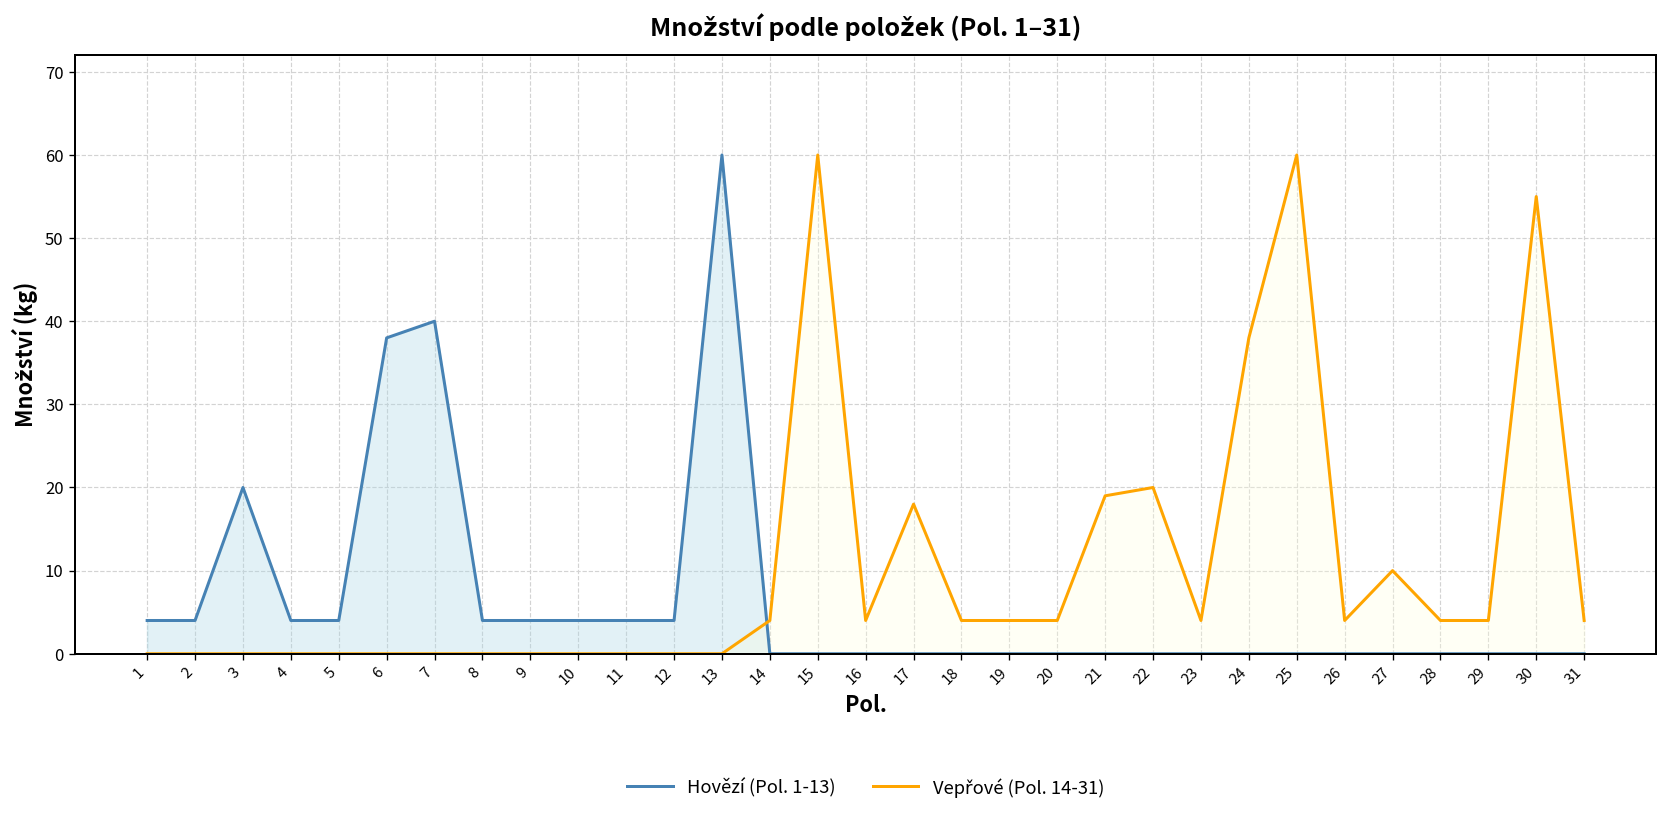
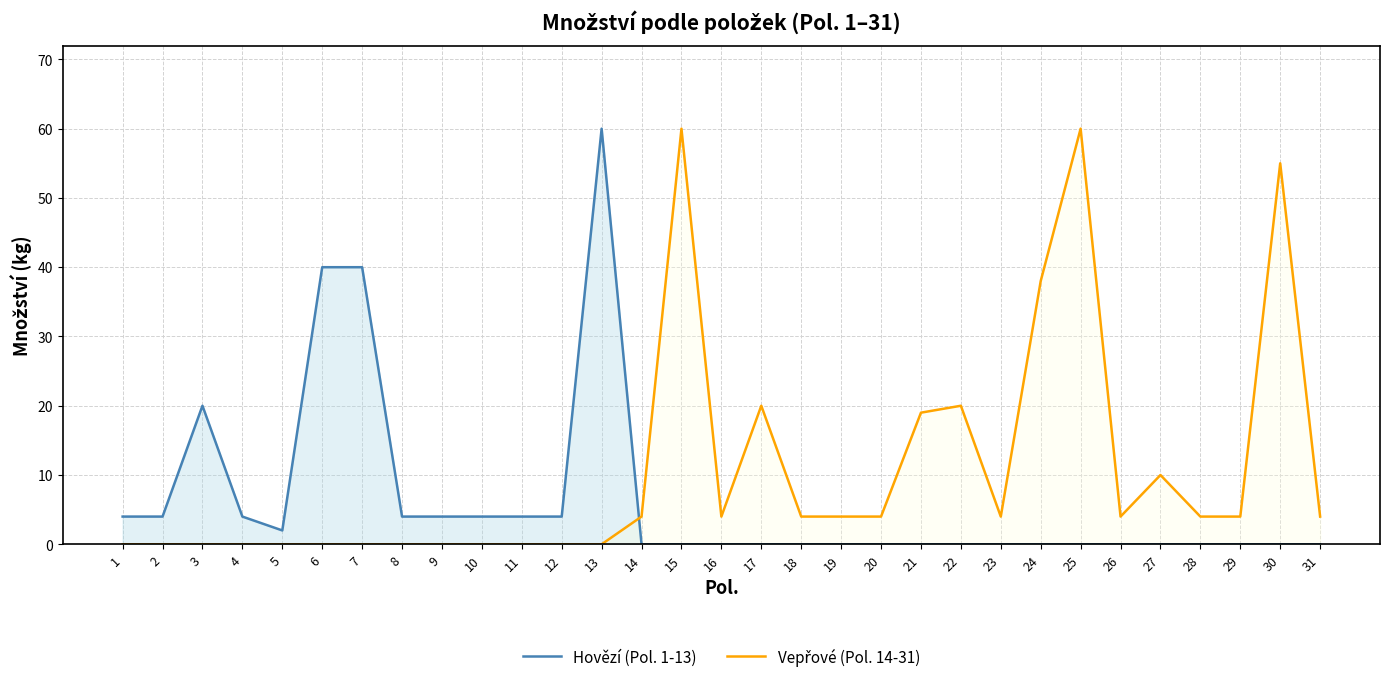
  {
    "Hovězí (Pol. 1-13)": {
      "1": 4,
      "2": 4,
      "3": 20,
      "4": 4,
-     "5": 4,
-     "6": 38,
+     "5": 2,
+     "6": 40,
      "7": 40,
      "8": 4,
      "9": 4,
      "10": 4,
      "11": 4,
      "12": 4,
      "13": 60
    },
    "Vepřové (Pol. 14-31)": {
      "14": 4,
      "15": 60,
      "16": 4,
-     "17": 18,
+     "17": 20,
      "18": 4,
      "19": 4,
      "20": 4,
      "21": 19,
      "22": 20,
      "23": 4,
      "24": 38,
      "25": 60,
      "26": 4,
      "27": 10,
      "28": 4,
      "29": 4,
      "30": 55,
      "31": 4
    }
  }
